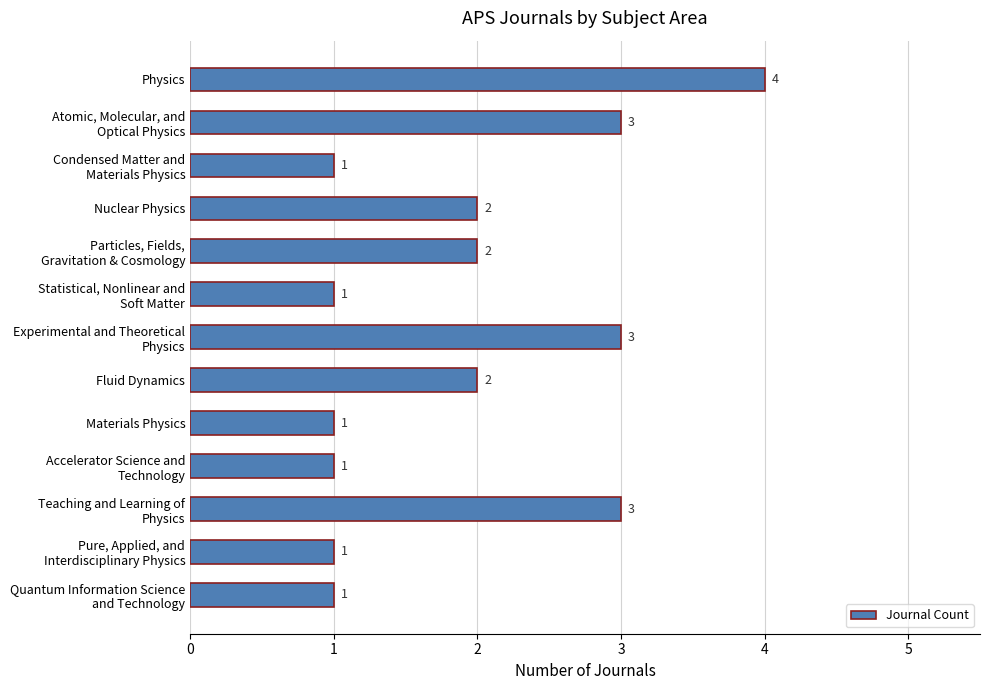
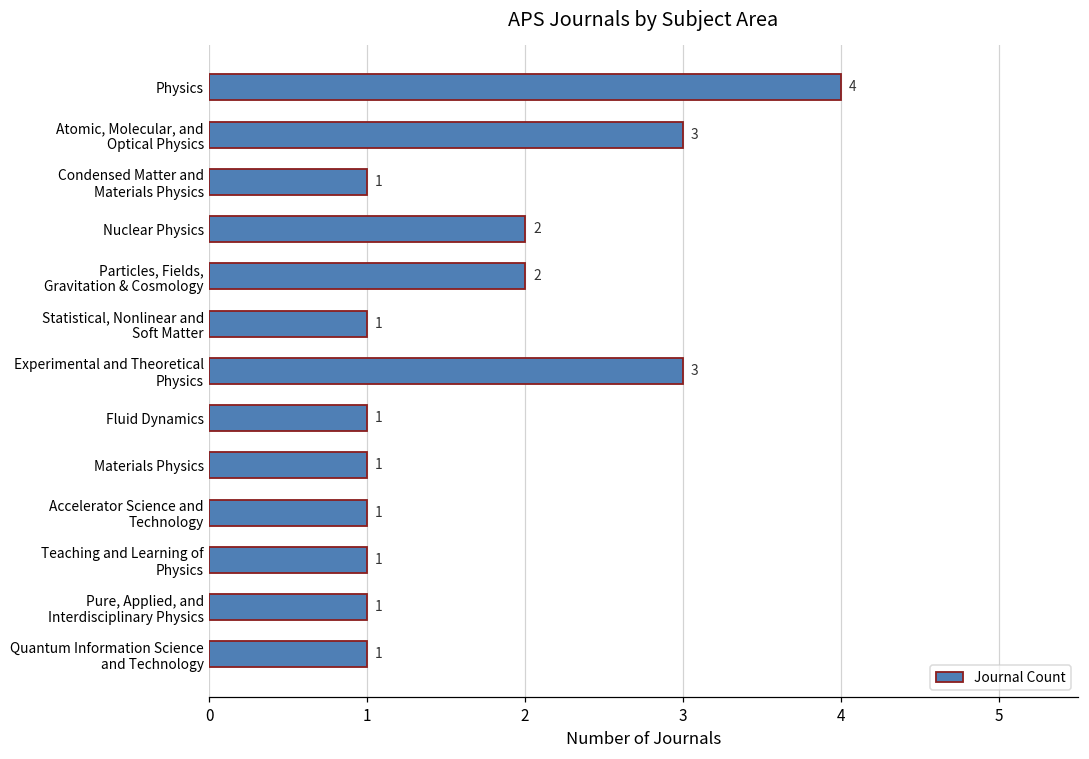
  {
    "Physics": 4,
    "Atomic, Molecular, and Optical Physics": 3,
    "Condensed Matter and Materials Physics": 1,
    "Nuclear Physics": 2,
    "Particles, Fields, Gravitation & Cosmology": 2,
    "Statistical, Nonlinear and Soft Matter": 1,
    "Experimental and Theoretical Physics": 3,
-   "Fluid Dynamics": 2,
+   "Fluid Dynamics": 1,
    "Materials Physics": 1,
    "Accelerator Science and Technology": 1,
-   "Teaching and Learning of Physics": 3,
+   "Teaching and Learning of Physics": 1,
    "Pure, Applied, and Interdisciplinary Physics": 1,
    "Quantum Information Science and Technology": 1
  }
